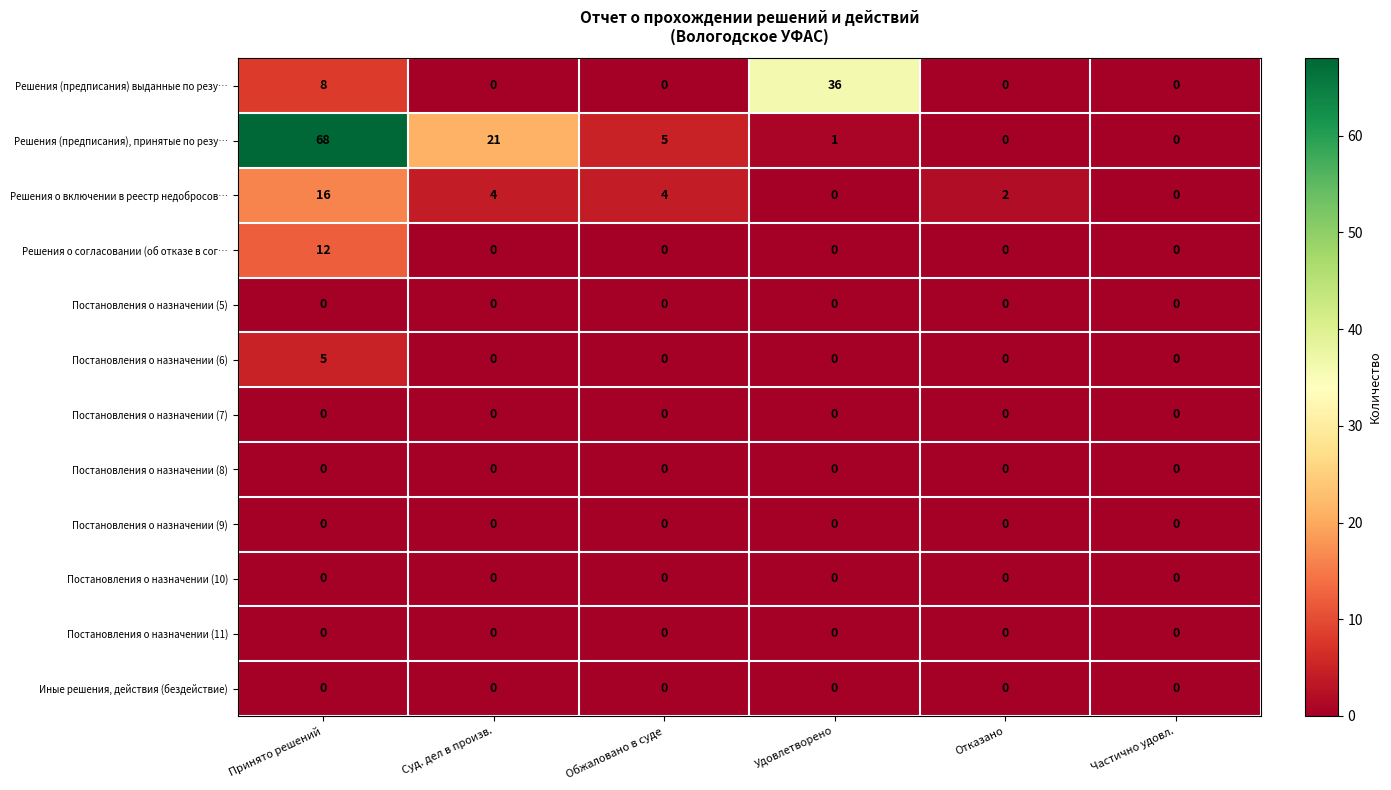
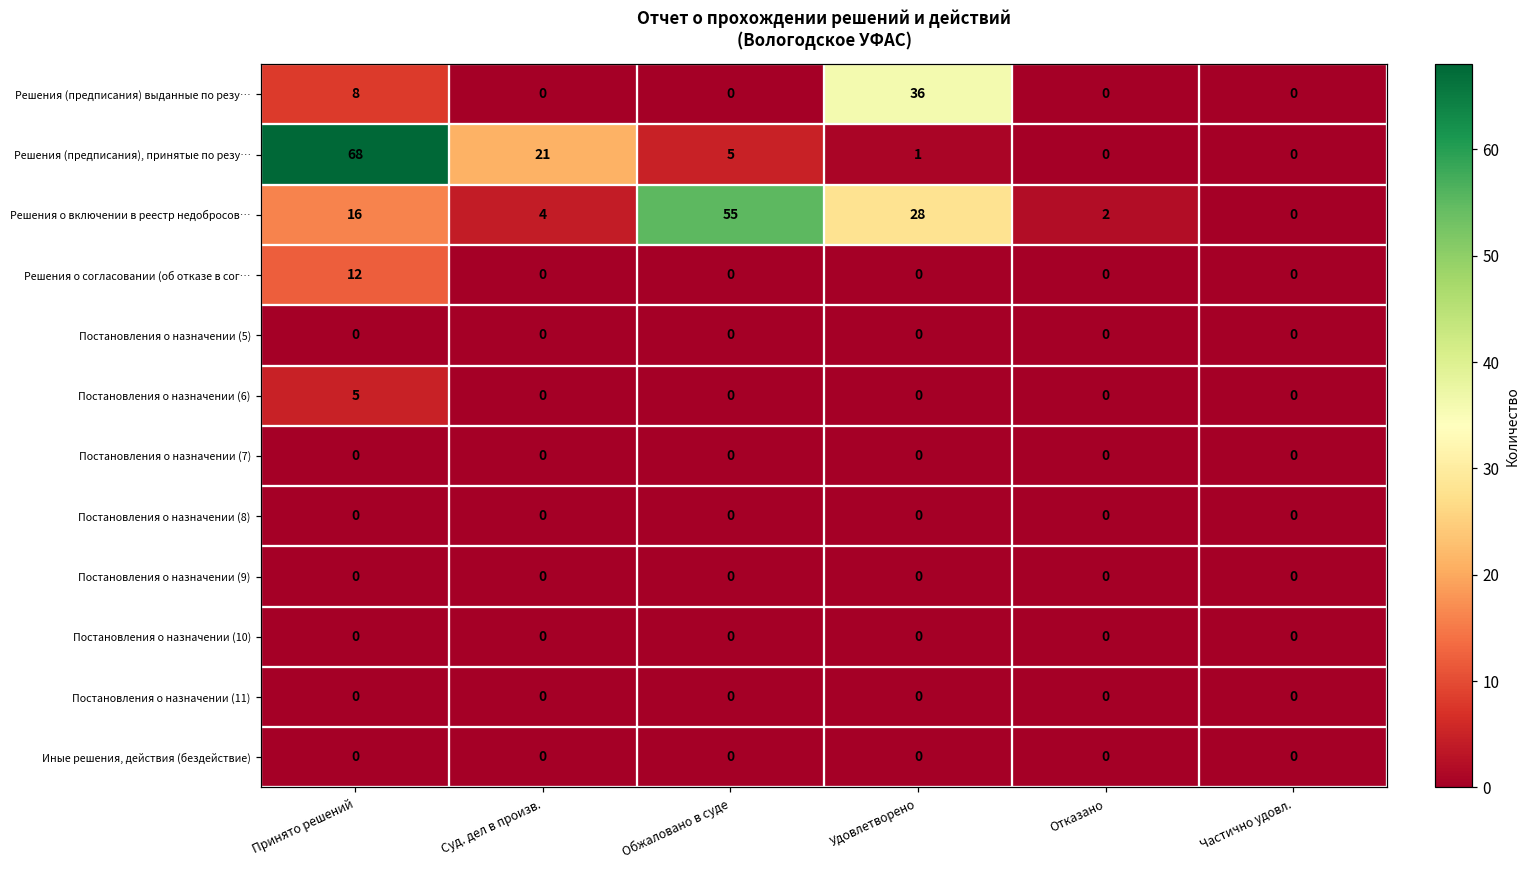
  {
    "Решения (предписания) выданные по резу…": {
      "Принято решений": 8,
      "Суд. дел в произв.": 0,
      "Обжаловано в суде": 0,
      "Удовлетворено": 36,
      "Отказано": 0,
      "Частично удовл.": 0
    },
    "Решения (предписания), принятые по резу…": {
      "Принято решений": 68,
      "Суд. дел в произв.": 21,
      "Обжаловано в суде": 5,
      "Удовлетворено": 1,
      "Отказано": 0,
      "Частично удовл.": 0
    },
    "Решения о включении в реестр недобросов…": {
      "Принято решений": 16,
      "Суд. дел в произв.": 4,
-     "Обжаловано в суде": 4,
-     "Удовлетворено": 0,
+     "Обжаловано в суде": 55,
+     "Удовлетворено": 28,
      "Отказано": 2,
      "Частично удовл.": 0
    },
    "Решения о согласовании (об отказе в сог…": {
      "Принято решений": 12,
      "Суд. дел в произв.": 0,
      "Обжаловано в суде": 0,
      "Удовлетворено": 0,
      "Отказано": 0,
      "Частично удовл.": 0
    },
    "Постановления о назначении (5)": {
      "Принято решений": 0,
      "Суд. дел в произв.": 0,
      "Обжаловано в суде": 0,
      "Удовлетворено": 0,
      "Отказано": 0,
      "Частично удовл.": 0
    },
    "Постановления о назначении (6)": {
      "Принято решений": 5,
      "Суд. дел в произв.": 0,
      "Обжаловано в суде": 0,
      "Удовлетворено": 0,
      "Отказано": 0,
      "Частично удовл.": 0
    },
    "Постановления о назначении (7)": {
      "Принято решений": 0,
      "Суд. дел в произв.": 0,
      "Обжаловано в суде": 0,
      "Удовлетворено": 0,
      "Отказано": 0,
      "Частично удовл.": 0
    },
    "Постановления о назначении (8)": {
      "Принято решений": 0,
      "Суд. дел в произв.": 0,
      "Обжаловано в суде": 0,
      "Удовлетворено": 0,
      "Отказано": 0,
      "Частично удовл.": 0
    },
    "Постановления о назначении (9)": {
      "Принято решений": 0,
      "Суд. дел в произв.": 0,
      "Обжаловано в суде": 0,
      "Удовлетворено": 0,
      "Отказано": 0,
      "Частично удовл.": 0
    },
    "Постановления о назначении (10)": {
      "Принято решений": 0,
      "Суд. дел в произв.": 0,
      "Обжаловано в суде": 0,
      "Удовлетворено": 0,
      "Отказано": 0,
      "Частично удовл.": 0
    },
    "Постановления о назначении (11)": {
      "Принято решений": 0,
      "Суд. дел в произв.": 0,
      "Обжаловано в суде": 0,
      "Удовлетворено": 0,
      "Отказано": 0,
      "Частично удовл.": 0
    },
    "Иные решения, действия (бездействие)": {
      "Принято решений": 0,
      "Суд. дел в произв.": 0,
      "Обжаловано в суде": 0,
      "Удовлетворено": 0,
      "Отказано": 0,
      "Частично удовл.": 0
    }
  }
